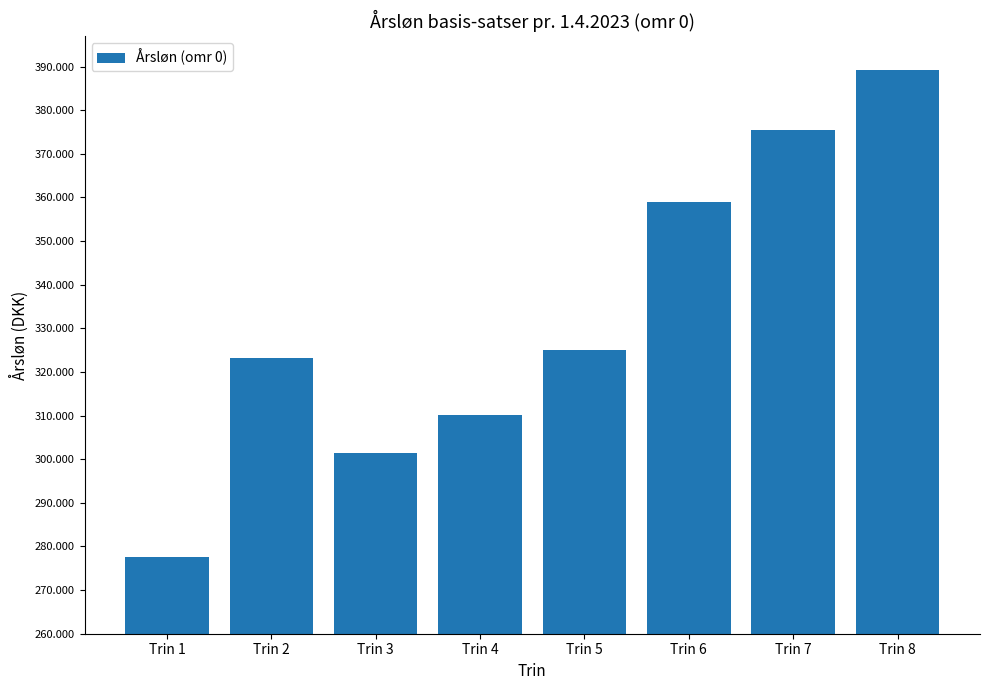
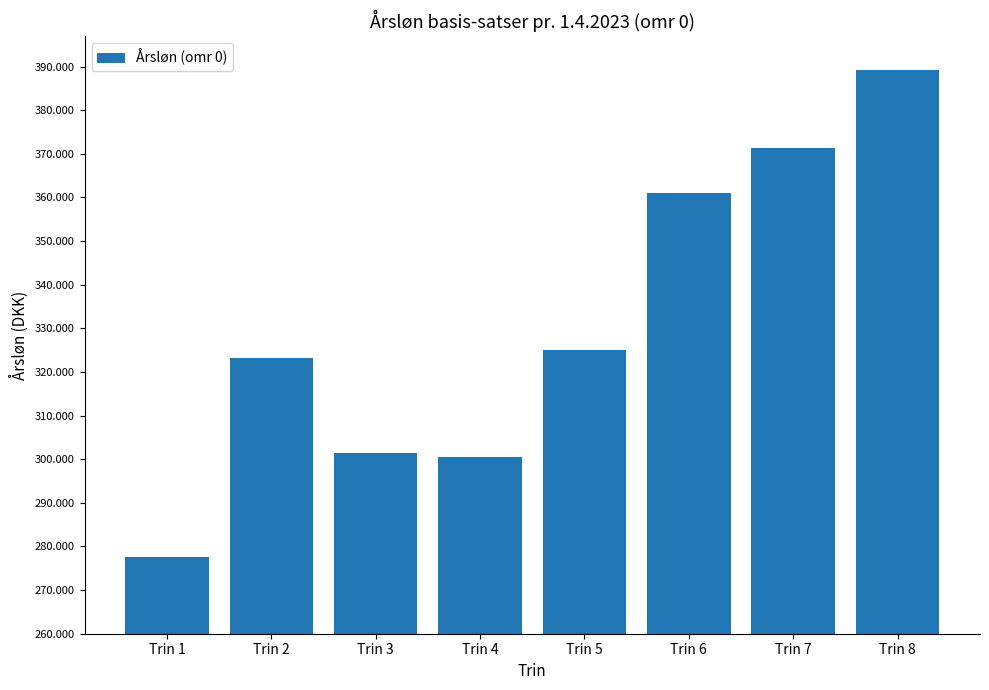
  {
    "Trin 1": 278,
    "Trin 2": 323,
    "Trin 3": 301,
-   "Trin 4": 310,
+   "Trin 4": 301,
    "Trin 5": 325,
-   "Trin 6": 359,
-   "Trin 7": 375,
+   "Trin 6": 361,
+   "Trin 7": 371,
    "Trin 8": 389
  }
